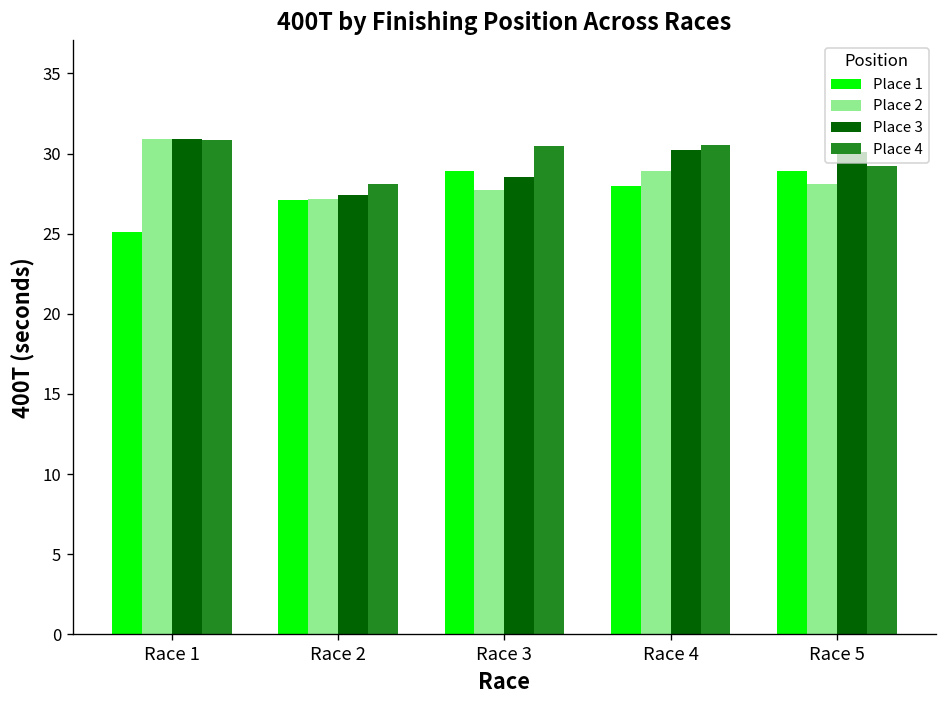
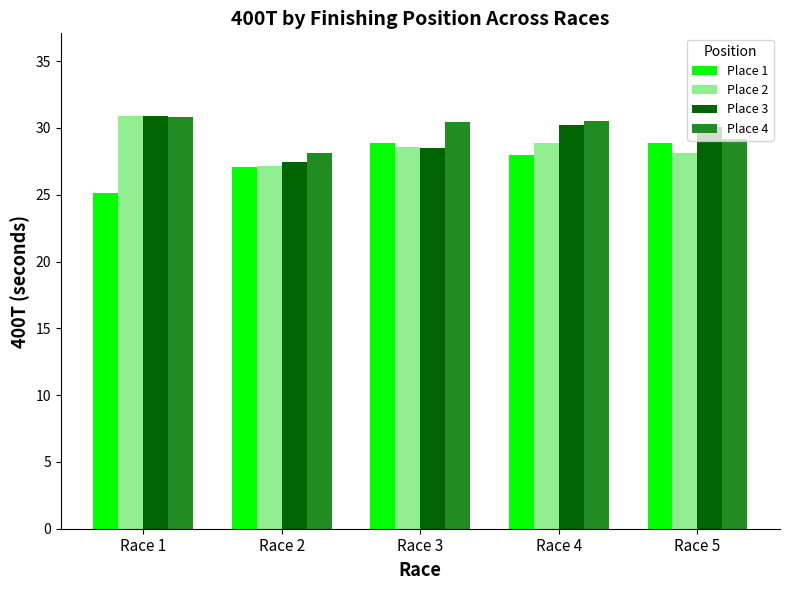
  {
    "Place 1": {
      "Race 1": 25.1,
      "Race 2": 27.1,
      "Race 3": 28.9,
      "Race 4": 28.0,
      "Race 5": 28.9
    },
    "Place 2": {
      "Race 1": 30.9,
      "Race 2": 27.2,
-     "Race 3": 27.7,
+     "Race 3": 28.6,
      "Race 4": 28.9,
      "Race 5": 28.1
    },
    "Place 3": {
      "Race 1": 30.9,
      "Race 2": 27.4,
      "Race 3": 28.5,
      "Race 4": 30.2
    },
    "Place 4": {
      "Race 1": 30.9,
      "Race 2": 28.1,
      "Race 3": 30.5,
      "Race 4": 30.6
    }
  }
